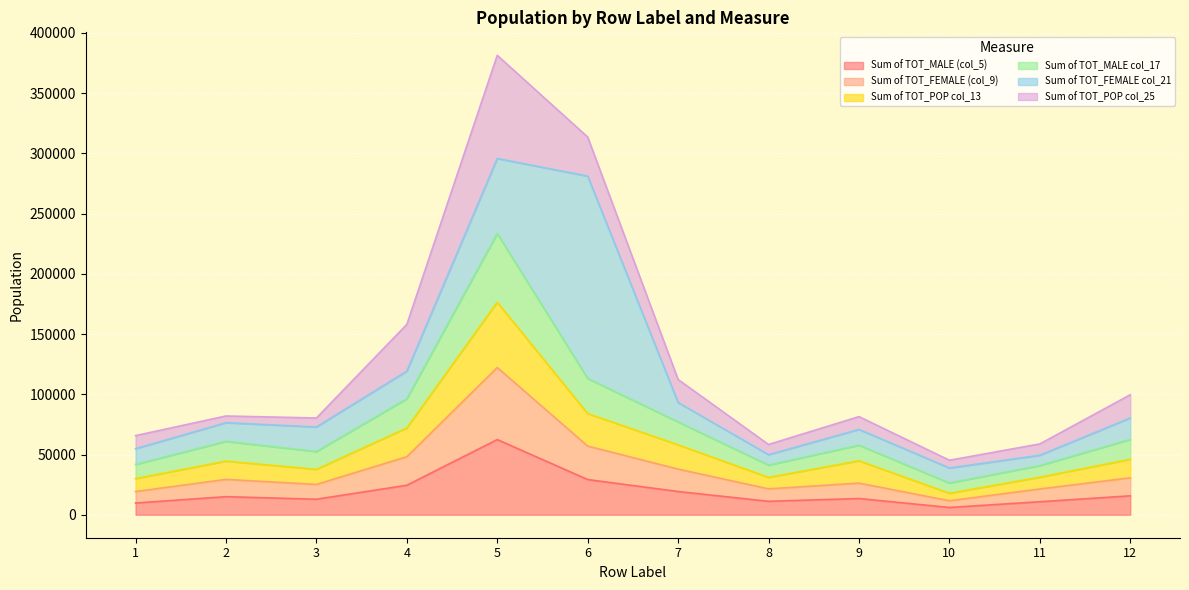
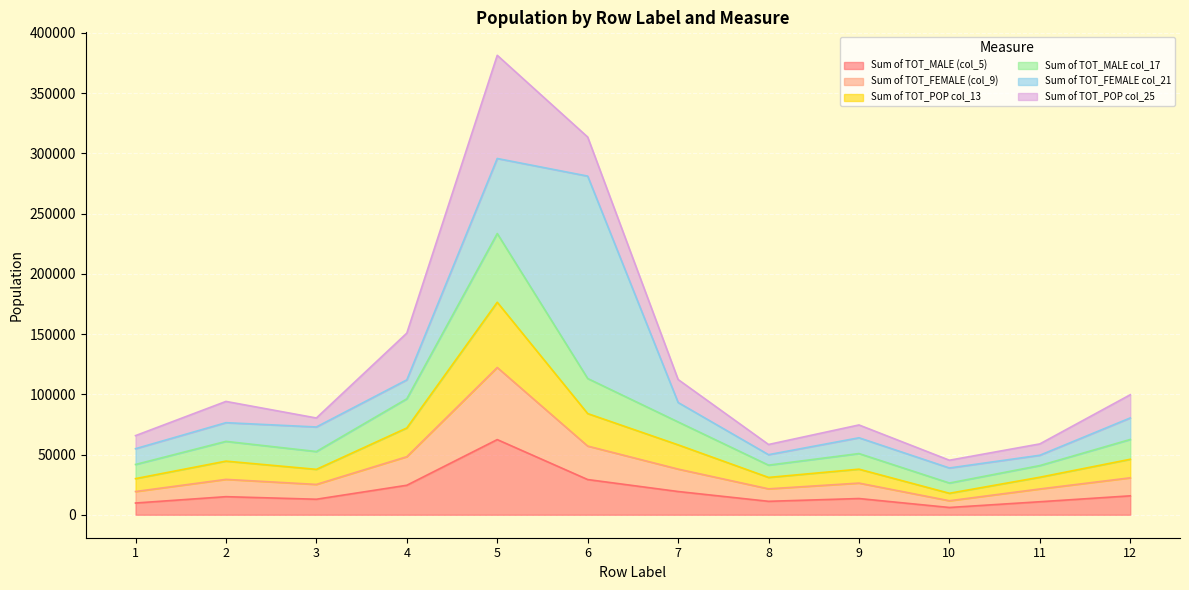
  {
    "Sum of TOT_POP col_13": {
      "1": 11000,
      "2": 15000,
      "3": 13000,
      "4": 24000,
      "5": 54000,
      "6": 27000,
      "7": 20000,
      "8": 9000,
-     "9": 18000,
+     "9": 12000,
      "10": 6000,
      "11": 10000,
      "12": 15000
    },
    "Sum of TOT_MALE col_17": {
      "1": 12000,
      "2": 16000,
      "3": 15000,
      "4": 24000,
      "5": 57000,
      "6": 29000,
      "7": 19000,
      "8": 10000,
      "9": 13000,
      "10": 9000,
      "11": 10000,
      "12": 16000
    },
    "Sum of TOT_FEMALE col_21": {
      "1": 13000,
      "2": 16000,
      "3": 20000,
-     "4": 23000,
+     "4": 16000,
      "5": 62000,
      "6": 168000,
      "7": 16000,
      "8": 9000,
      "9": 13000,
      "10": 12000,
      "11": 9000,
      "12": 18000
    },
    "Sum of TOT_POP col_25": {
      "1": 11000,
-     "2": 6000,
+     "2": 18000,
      "3": 7000,
      "4": 39000,
      "5": 86000,
      "6": 32000,
      "7": 19000,
      "8": 8000,
      "9": 11000,
      "10": 6000,
      "11": 9000,
      "12": 19000
    }
  }
